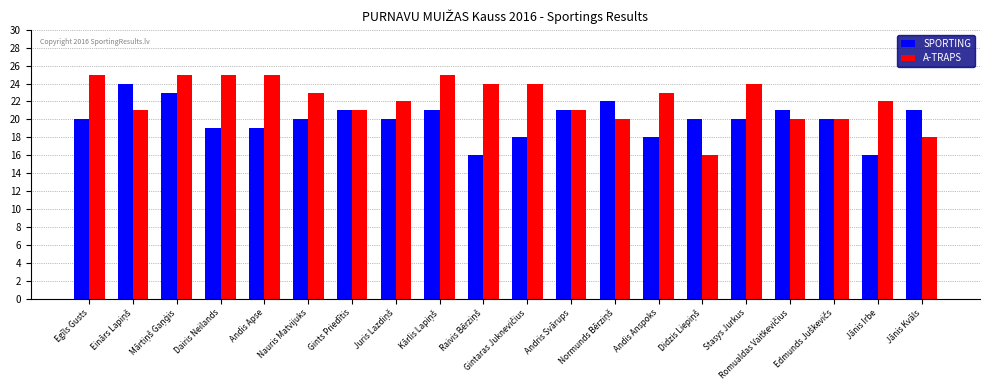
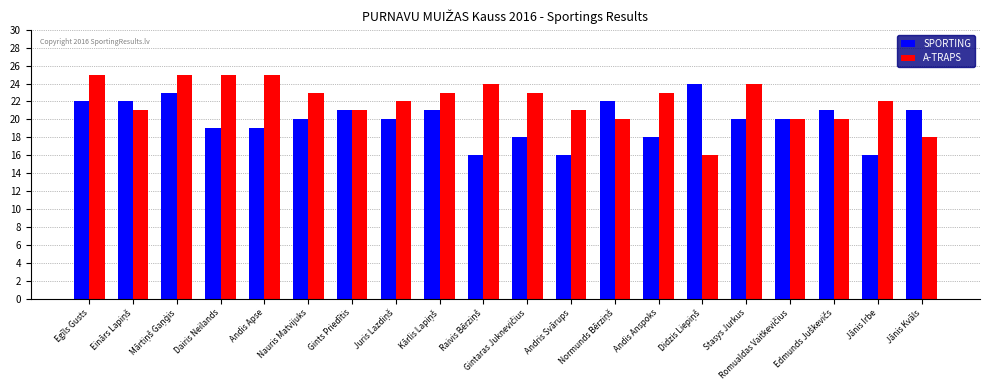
  {
    "SPORTING": {
-     "Egīls Gusts": 20,
-     "Einārs Lapiņš": 24,
+     "Egīls Gusts": 22,
+     "Einārs Lapiņš": 22,
      "Mārtiņš Gaņģis": 23,
      "Dairis Neilands": 19,
      "Andis Apse": 19,
      "Nauris Matvijuks": 20,
      "Gints Priedītis": 21,
      "Juris Lazdiņš": 20,
      "Kārlis Lapiņš": 21,
      "Raivis Bērziņš": 16,
      "Gintaras Juknevičius": 18,
-     "Andris Svārups": 21,
+     "Andris Svārups": 16,
      "Normunds Bērziņš": 22,
      "Andis Anspoks": 18,
-     "Didzis Liepiņš": 20,
+     "Didzis Liepiņš": 24,
      "Stasys Jurkus": 20,
-     "Romualdas Vaitkevičius": 21,
-     "Edmunds Juškevičs": 20,
+     "Romualdas Vaitkevičius": 20,
+     "Edmunds Juškevičs": 21,
      "Jānis Irbe": 16,
      "Jānis Kvāls": 21
    },
    "A-TRAPS": {
      "Egīls Gusts": 25,
      "Einārs Lapiņš": 21,
      "Mārtiņš Gaņģis": 25,
      "Dairis Neilands": 25,
      "Andis Apse": 25,
      "Nauris Matvijuks": 23,
      "Gints Priedītis": 21,
      "Juris Lazdiņš": 22,
-     "Kārlis Lapiņš": 25,
+     "Kārlis Lapiņš": 23,
      "Raivis Bērziņš": 24,
-     "Gintaras Juknevičius": 24,
+     "Gintaras Juknevičius": 23,
      "Andris Svārups": 21,
      "Normunds Bērziņš": 20,
      "Andis Anspoks": 23,
      "Didzis Liepiņš": 16,
      "Stasys Jurkus": 24,
      "Romualdas Vaitkevičius": 20,
      "Edmunds Juškevičs": 20,
      "Jānis Irbe": 22,
      "Jānis Kvāls": 18
    }
  }
